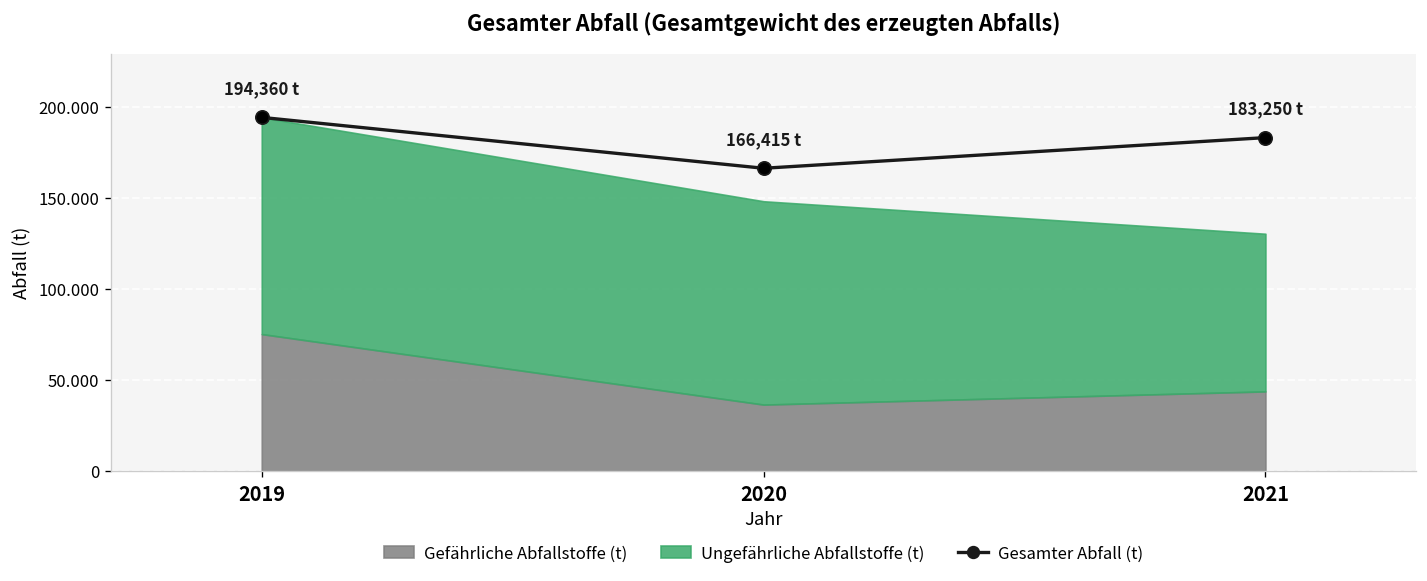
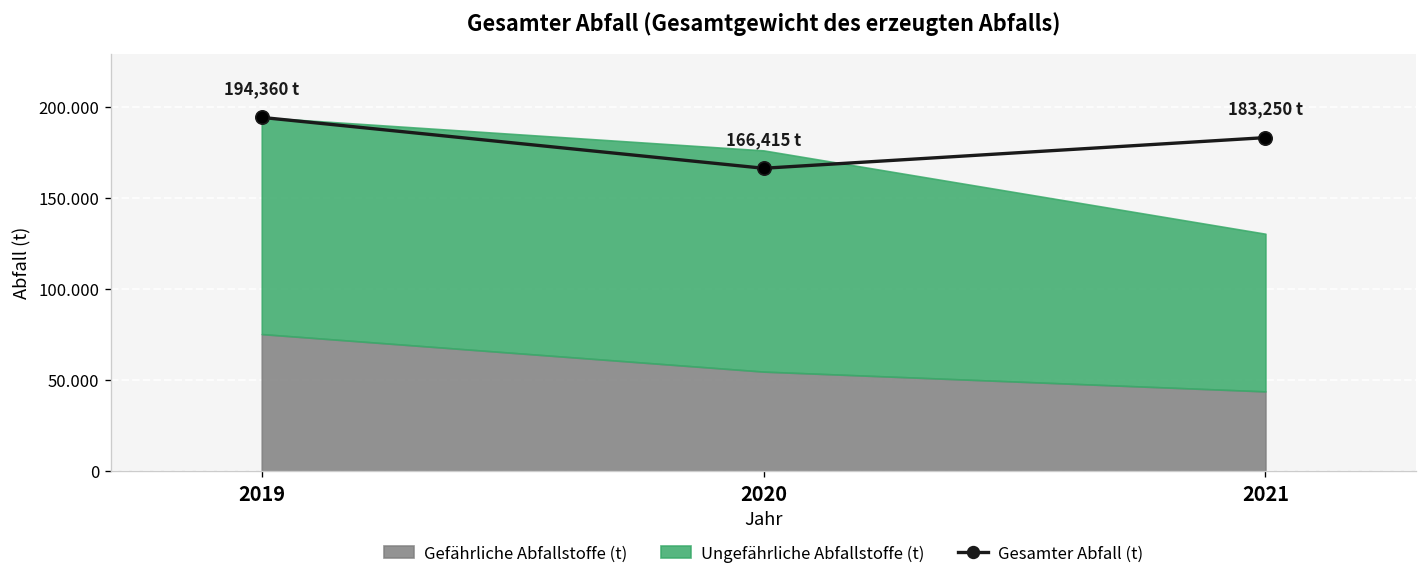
  {
    "Gefährliche Abfallstoffe (t)": {
      "2019": "75",
-     "2020": "37",
+     "2020": "55",
      "2021": "44"
    },
    "Gesamter Abfall (t)": {
      "2020": "166,415",
      "2021": "183,250"
    },
    "Ungefährliche Abfallstoffe (t)": {
-     "2020": "112",
+     "2020": "122",
      "2021": "87"
    }
  }
